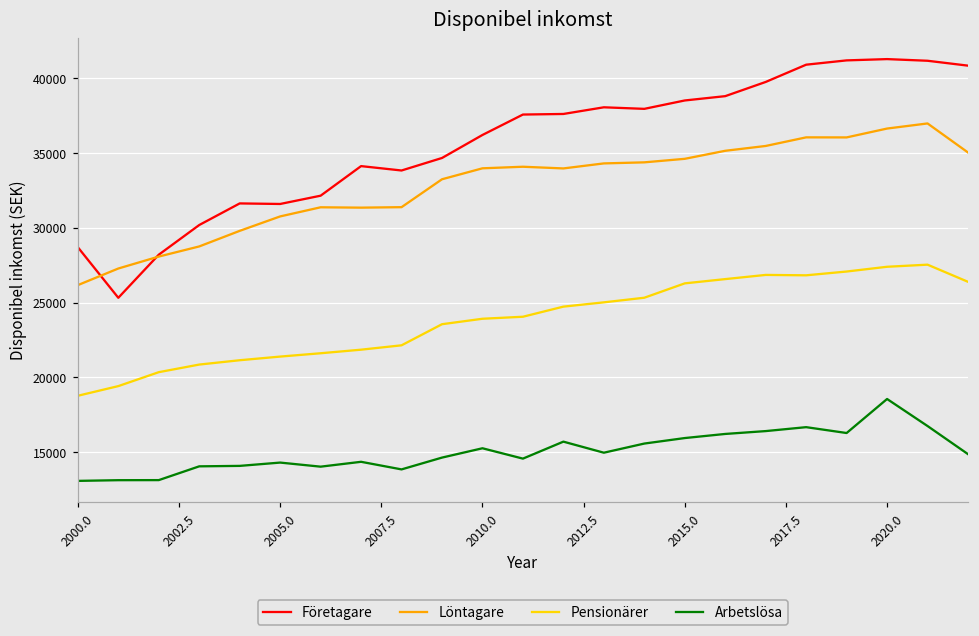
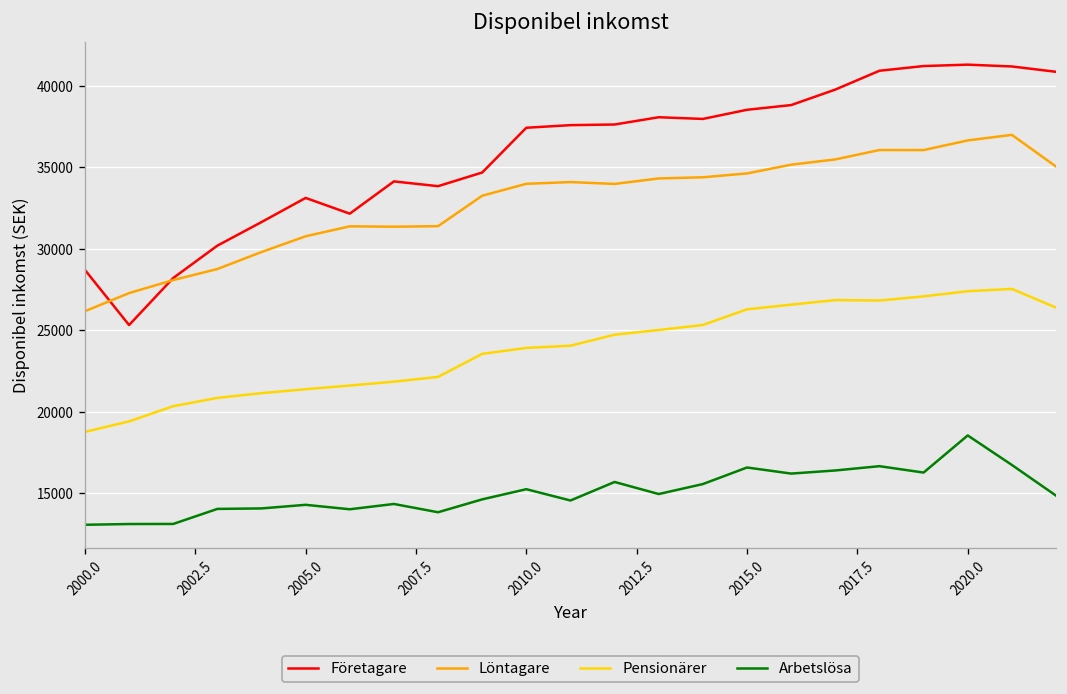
  {
    "Företagare": {
      "2000.0": 28700,
-     "2005.0": 31600,
-     "2010.0": 36200,
+     "2005.0": 33100,
+     "2010.0": 37400,
      "2015.0": 38500,
      "2020.0": 41300
    },
    "Arbetslösa": {
      "2000.0": 13100,
      "2005.0": 14300,
      "2010.0": 15300,
-     "2015.0": 15900,
+     "2015.0": 16600,
      "2020.0": 18600
    }
  }
